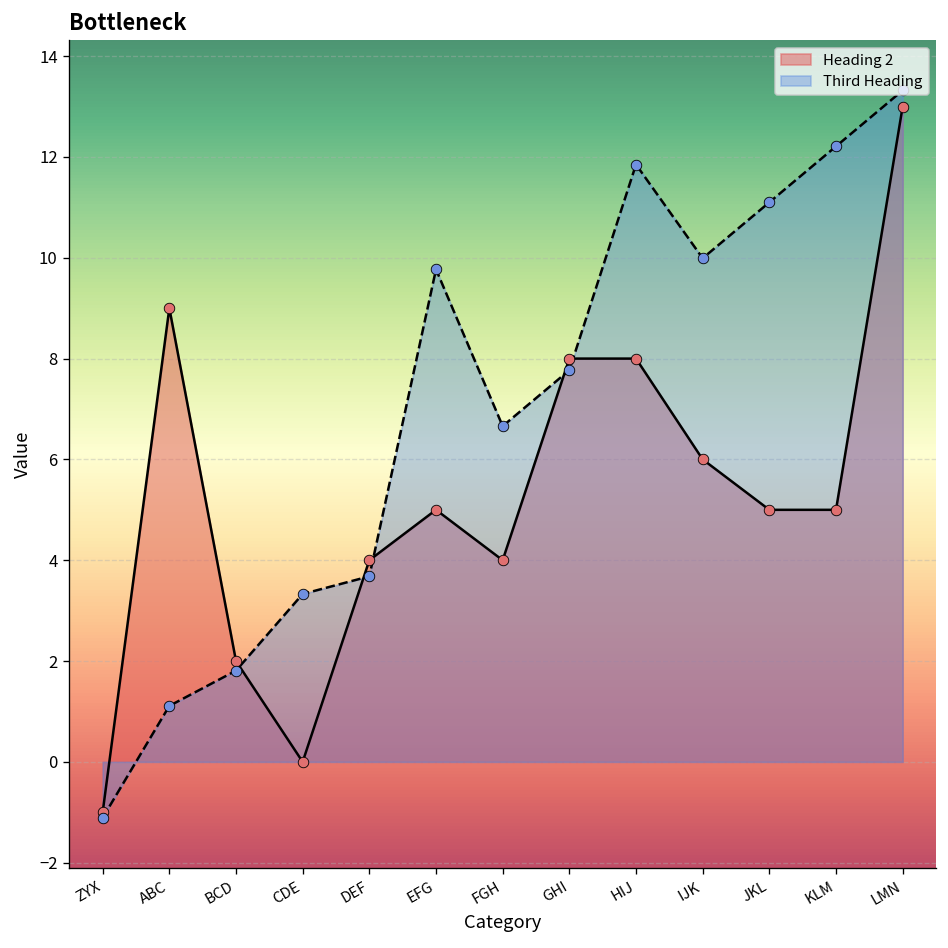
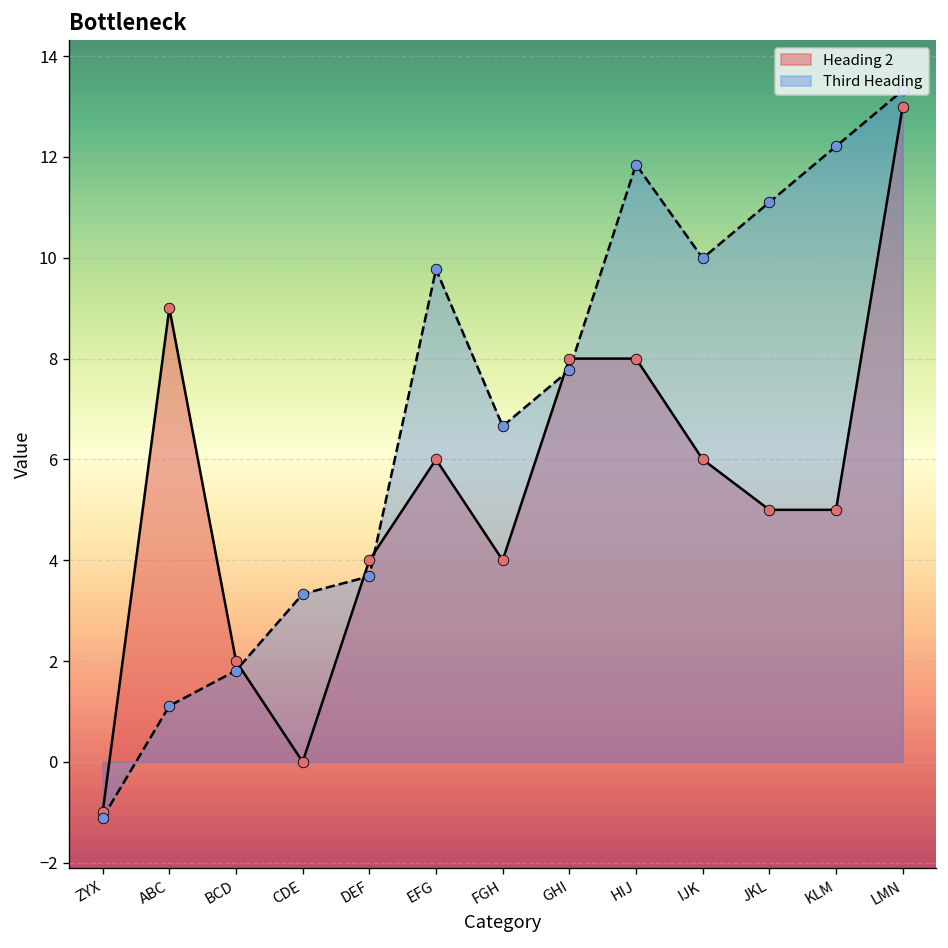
  {
    "Heading 2": {
-     "EFG": 5
+     "EFG": 6
    }
  }
